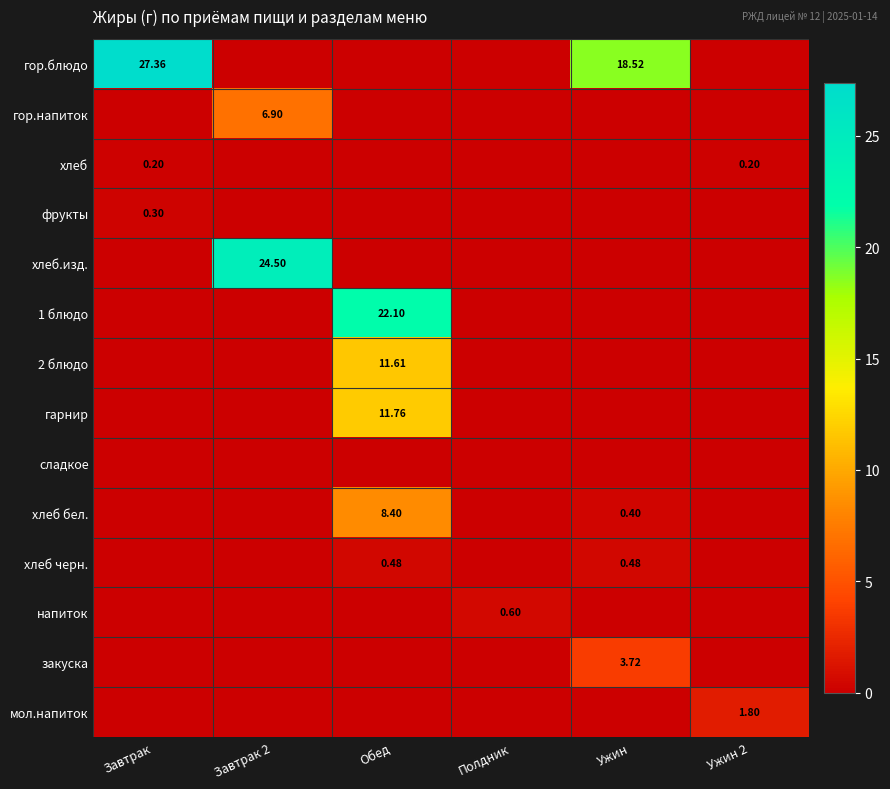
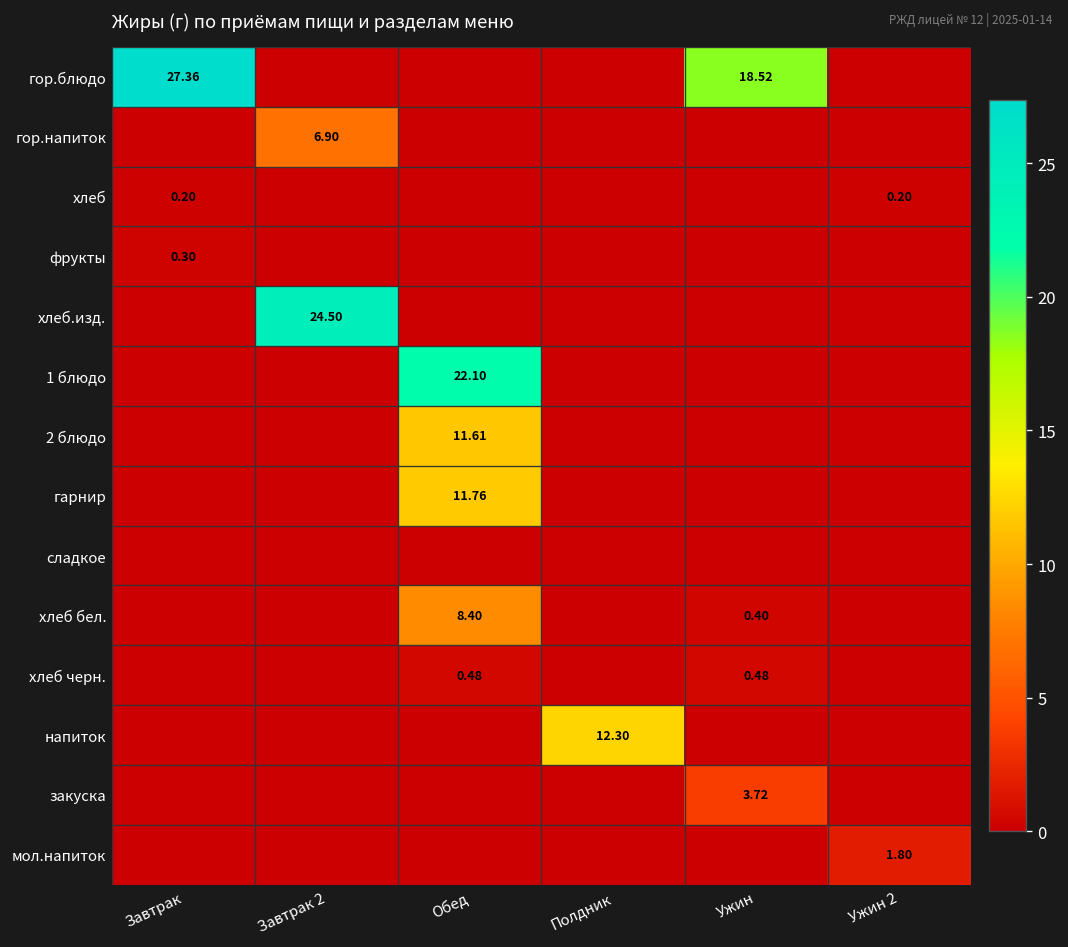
  {
    "гор.блюдо": {
      "Завтрак": 27.36,
      "Ужин": 18.52
    },
    "гор.напиток": {
      "Завтрак 2": 6.90
    },
    "хлеб": {
      "Завтрак": 0.20,
      "Ужин 2": 0.20
    },
    "фрукты": {
      "Завтрак": 0.30
    },
    "хлеб.изд.": {
      "Завтрак 2": 24.50
    },
    "1 блюдо": {
      "Обед": 22.10
    },
    "2 блюдо": {
      "Обед": 11.61
    },
    "гарнир": {
      "Обед": 11.76
    },
    "хлеб бел.": {
      "Обед": 8.40,
      "Ужин": 0.40
    },
    "хлеб черн.": {
      "Обед": 0.48,
      "Ужин": 0.48
    },
    "напиток": {
-     "Полдник": 0.60
+     "Полдник": 12.30
    },
    "закуска": {
      "Ужин": 3.72
    },
    "мол.напиток": {
      "Ужин 2": 1.80
    }
  }
